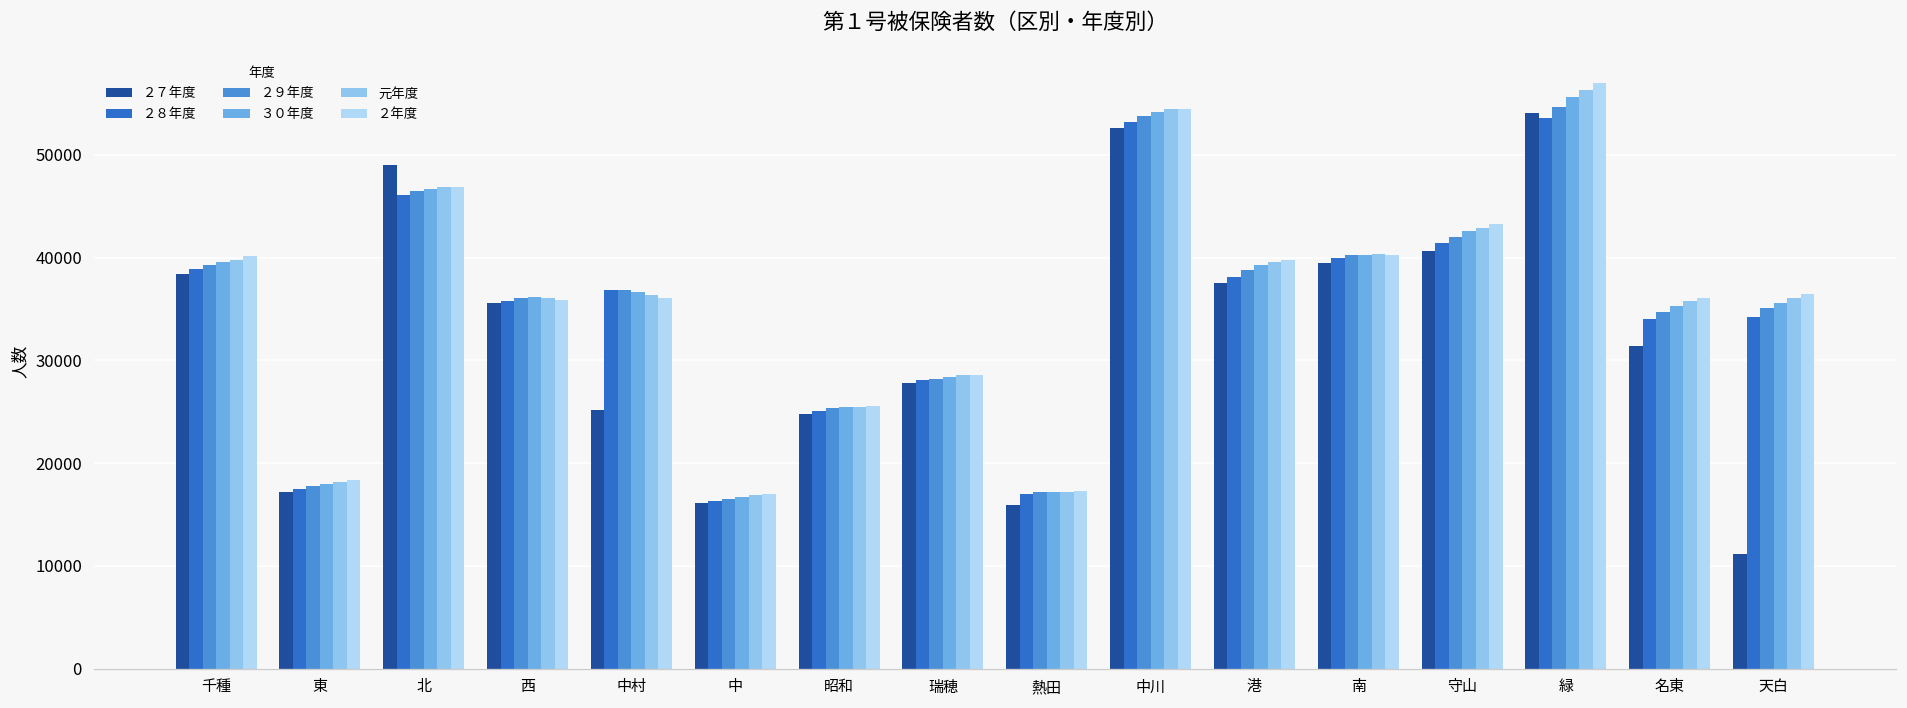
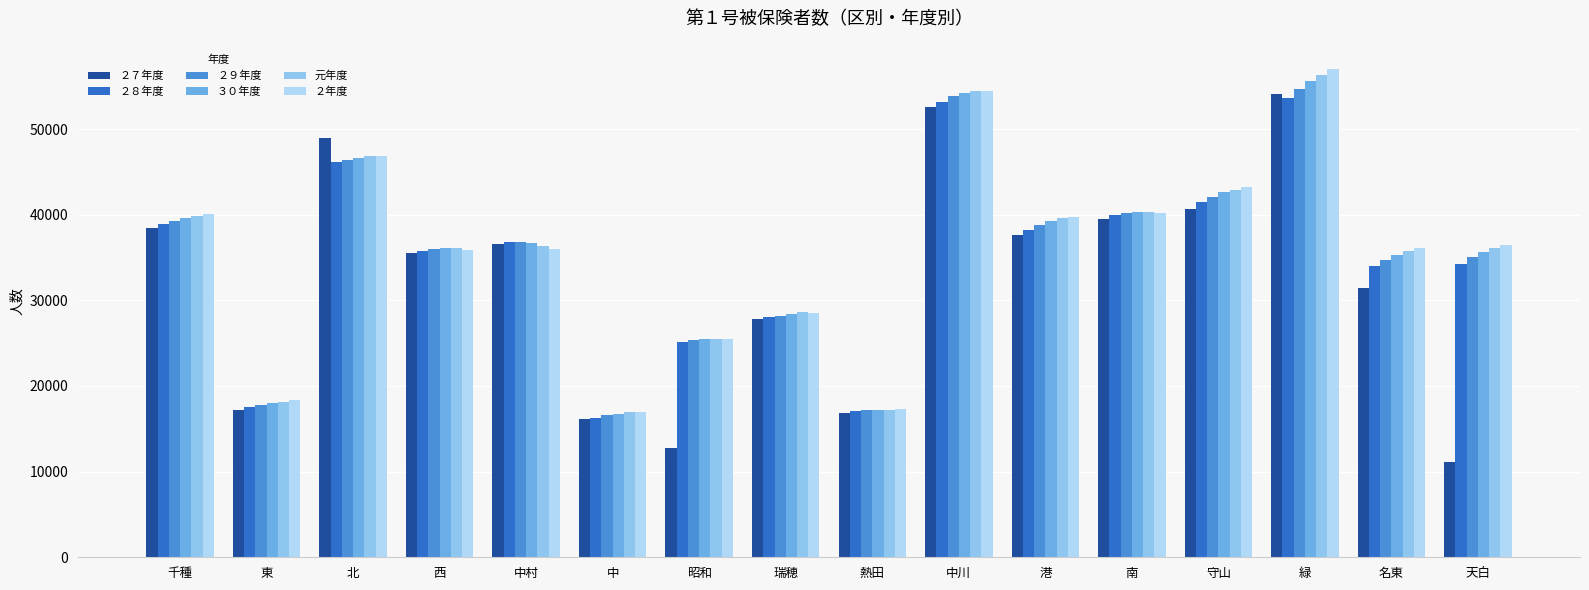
  {
    "２７年度": {
      "千種": 38000,
      "東": 17000,
      "北": 49000,
      "西": 36000,
-     "中村": 25000,
+     "中村": 37000,
      "中": 16000,
-     "昭和": 25000,
+     "昭和": 13000,
      "瑞穂": 28000,
-     "熱田": 16000,
+     "熱田": 17000,
      "中川": 53000,
      "港": 38000,
      "南": 39000,
      "守山": 41000,
      "緑": 54000,
      "名東": 31000,
      "天白": 11000
    }
  }
